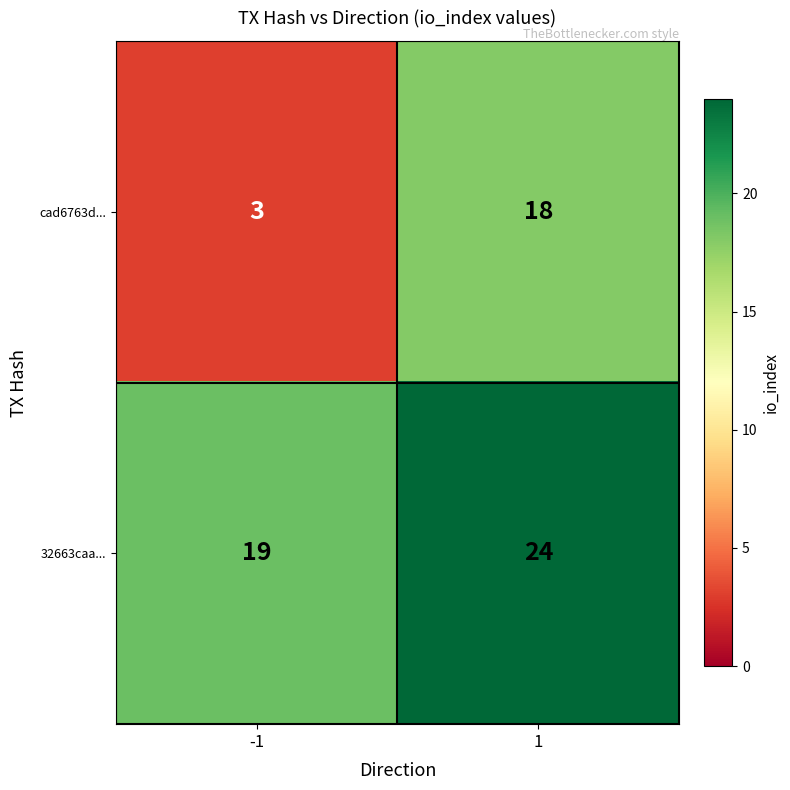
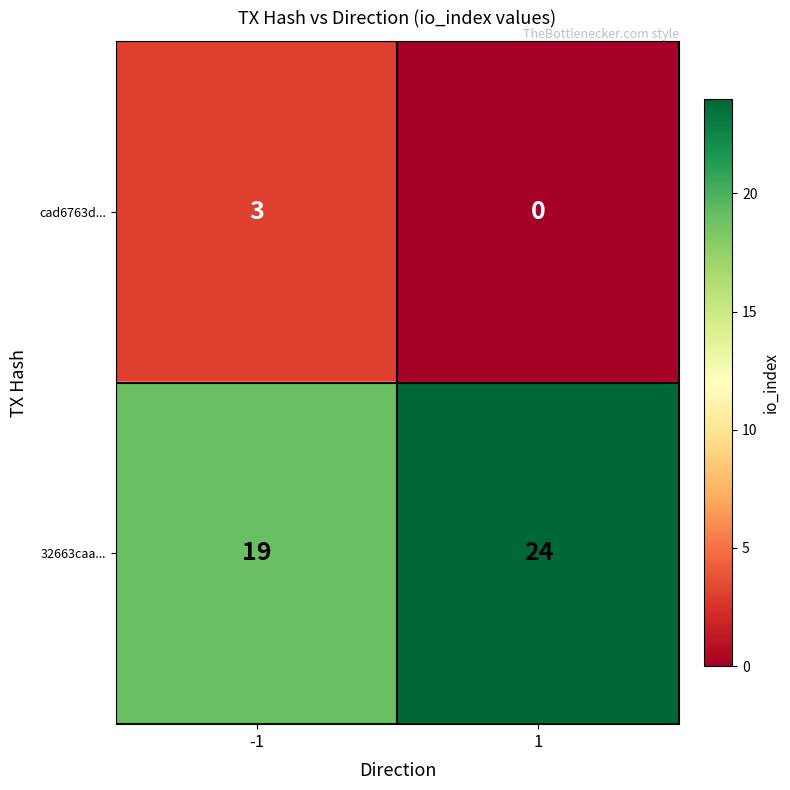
  {
    "cad6763d...": {
      "-1": 3,
-     "1": 18
+     "1": 0
    },
    "32663caa...": {
      "-1": 19,
      "1": 24
    }
  }
